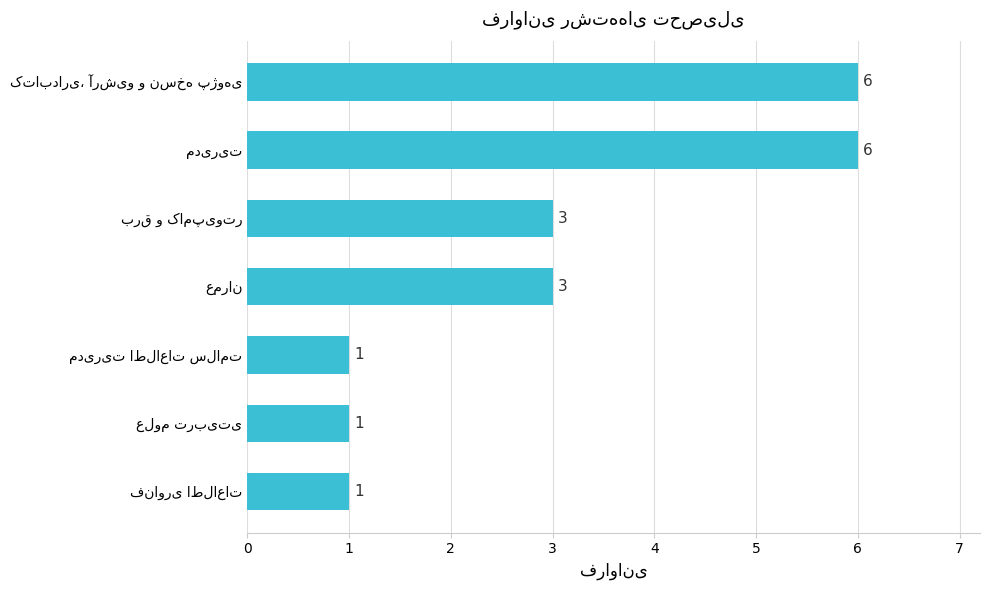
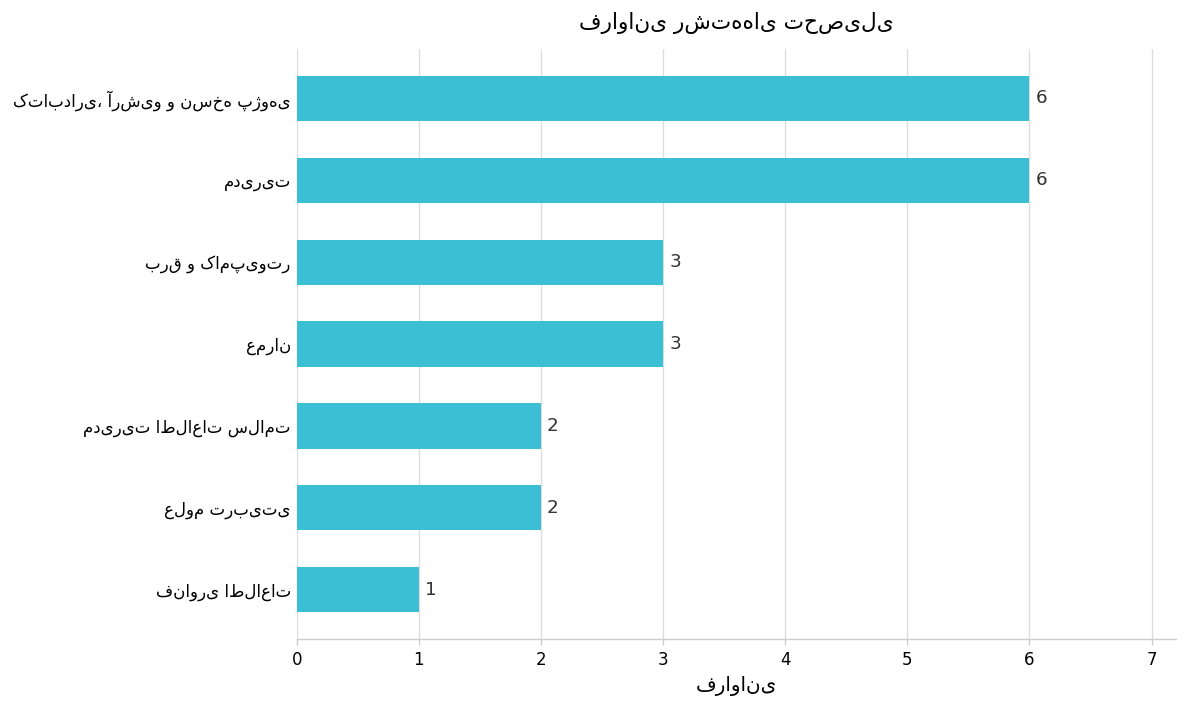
  {
    "کتابداری، آرشیو و نسخه پژوهی": 6,
    "مدیریت": 6,
    "برق و کامپیوتر": 3,
    "عمران": 3,
-   "مدیریت اطلاعات سلامت": 1,
-   "علوم تربیتی": 1,
+   "مدیریت اطلاعات سلامت": 2,
+   "علوم تربیتی": 2,
    "فناوری اطلاعات": 1
  }
